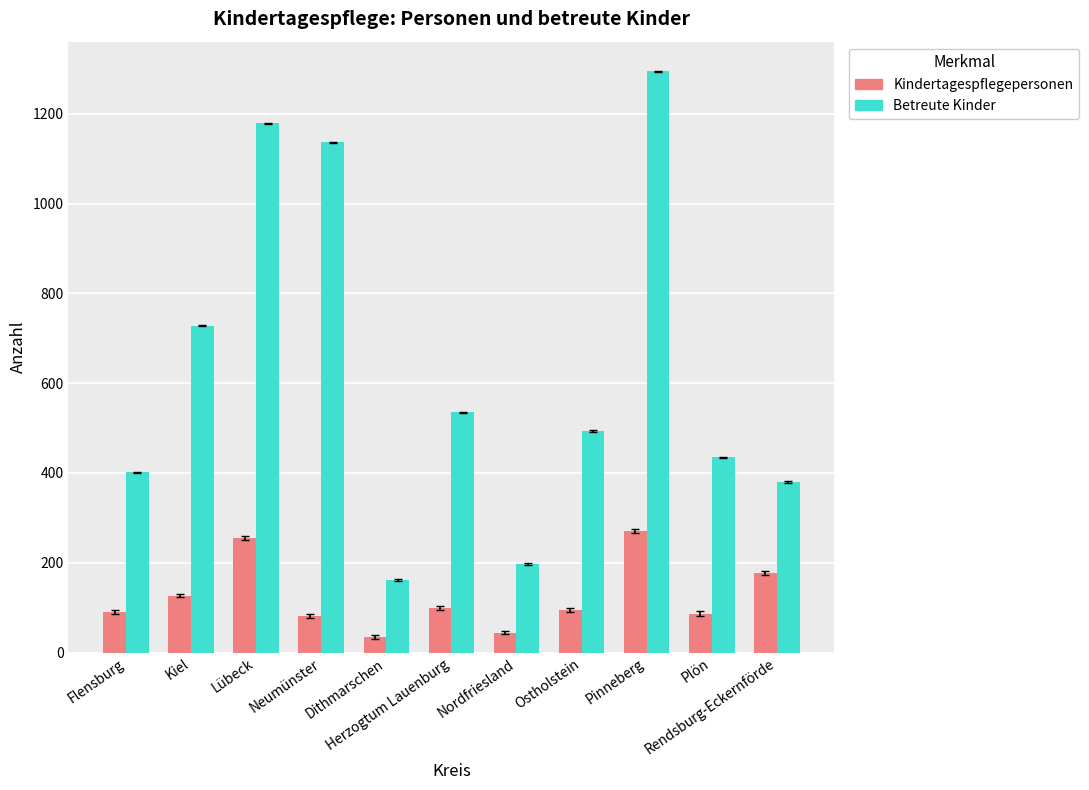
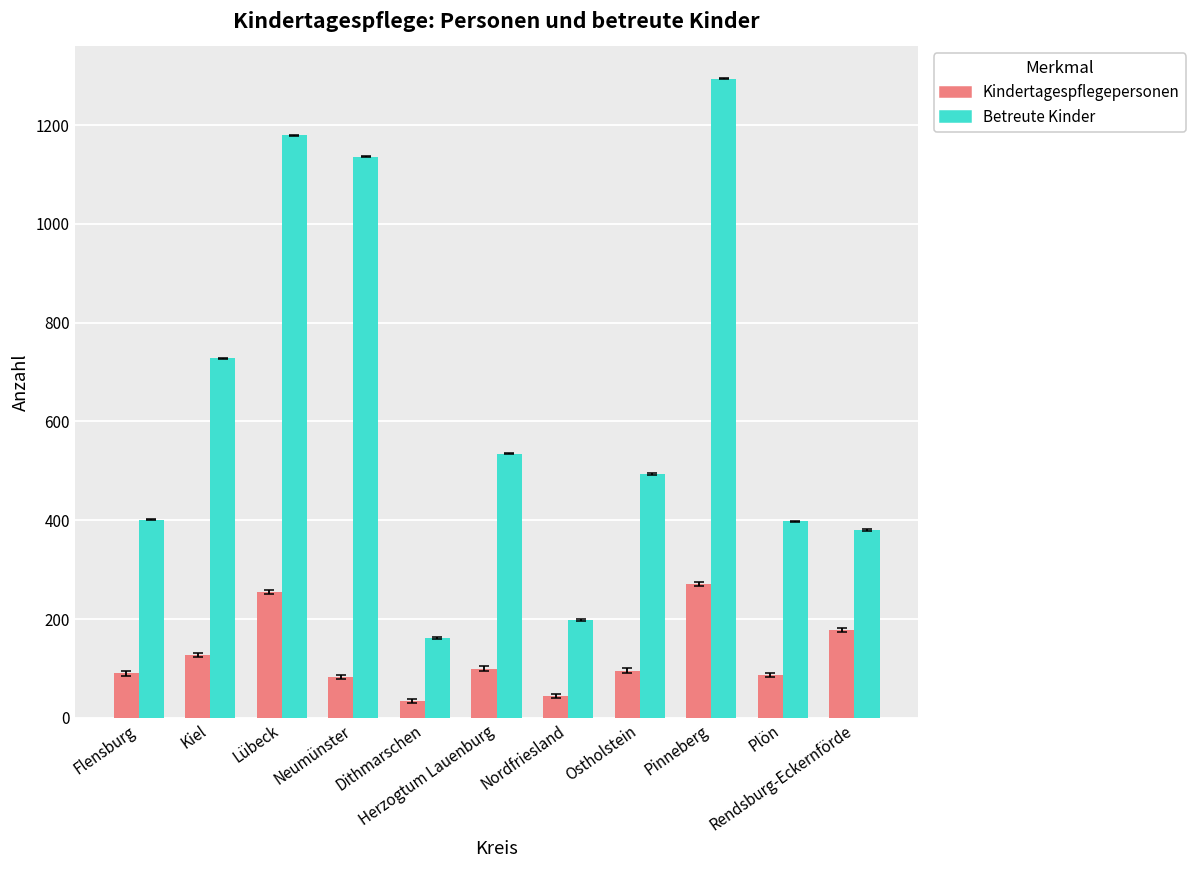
  {
    "Kindertagespflegepersonen": {
      "Flensburg": 90,
      "Kiel": 130,
      "Lübeck": 260,
      "Neumünster": 80,
      "Dithmarschen": 30,
      "Herzogtum Lauenburg": 100,
      "Nordfriesland": 40,
      "Ostholstein": 100,
      "Pinneberg": 270,
      "Plön": 90,
      "Rendsburg-Eckernförde": 180
    },
    "Betreute Kinder": {
      "Flensburg": 400,
      "Kiel": 730,
      "Lübeck": 1180,
      "Neumünster": 1140,
      "Dithmarschen": 160,
      "Herzogtum Lauenburg": 540,
      "Nordfriesland": 200,
      "Ostholstein": 490,
      "Pinneberg": 1290,
-     "Plön": 440,
+     "Plön": 400,
      "Rendsburg-Eckernförde": 380
    }
  }
